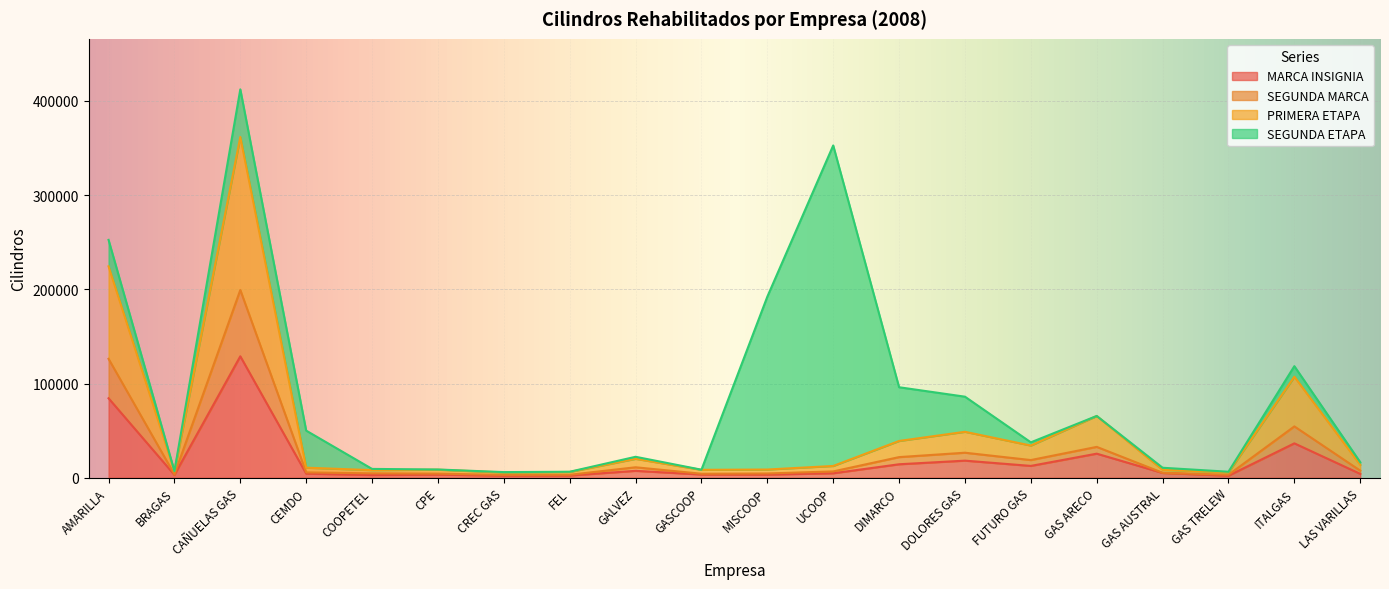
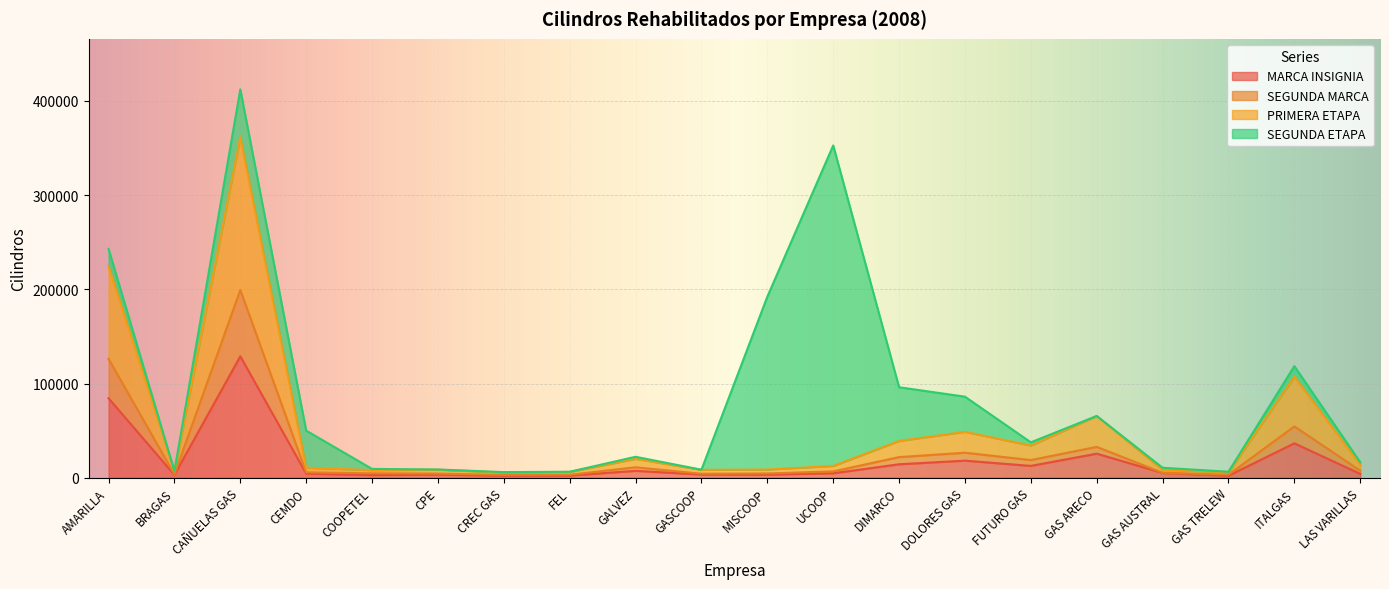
  {
    "SEGUNDA ETAPA": {
-     "AMARILLA": 30000,
+     "AMARILLA": 20000,
      "CAÑUELAS GAS": 50000,
      "CEMDO": 40000,
      "MISCOOP": 180000,
      "UCOOP": 340000,
      "DIMARCO": 60000,
      "DOLORES GAS": 40000,
      "FUTURO GAS": 0,
      "ITALGAS": 10000,
      "LAS VARILLAS": 0
    }
  }
